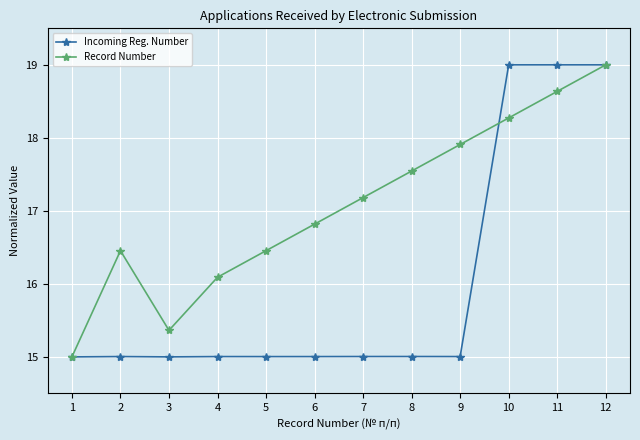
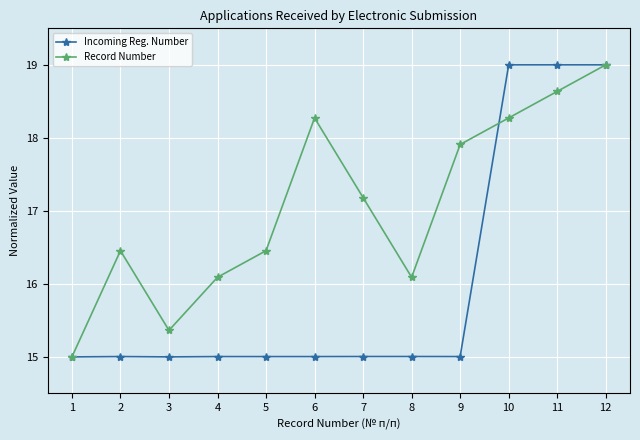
  {
    "Incoming Reg. Number": {
      "2": 15.0,
      "3": 15.0,
      "4": 15.0,
      "5": 15.0,
      "6": 15.0,
      "7": 15.0,
      "8": 15.0,
      "9": 15.0,
      "10": 19.0,
      "11": 19.0
    },
    "Record Number": {
      "2": 16.5,
      "3": 15.4,
      "4": 16.1,
      "5": 16.5,
-     "6": 16.8,
+     "6": 18.3,
      "7": 17.2,
-     "8": 17.5,
+     "8": 16.1,
      "9": 17.9,
      "10": 18.3,
      "11": 18.6
    }
  }
